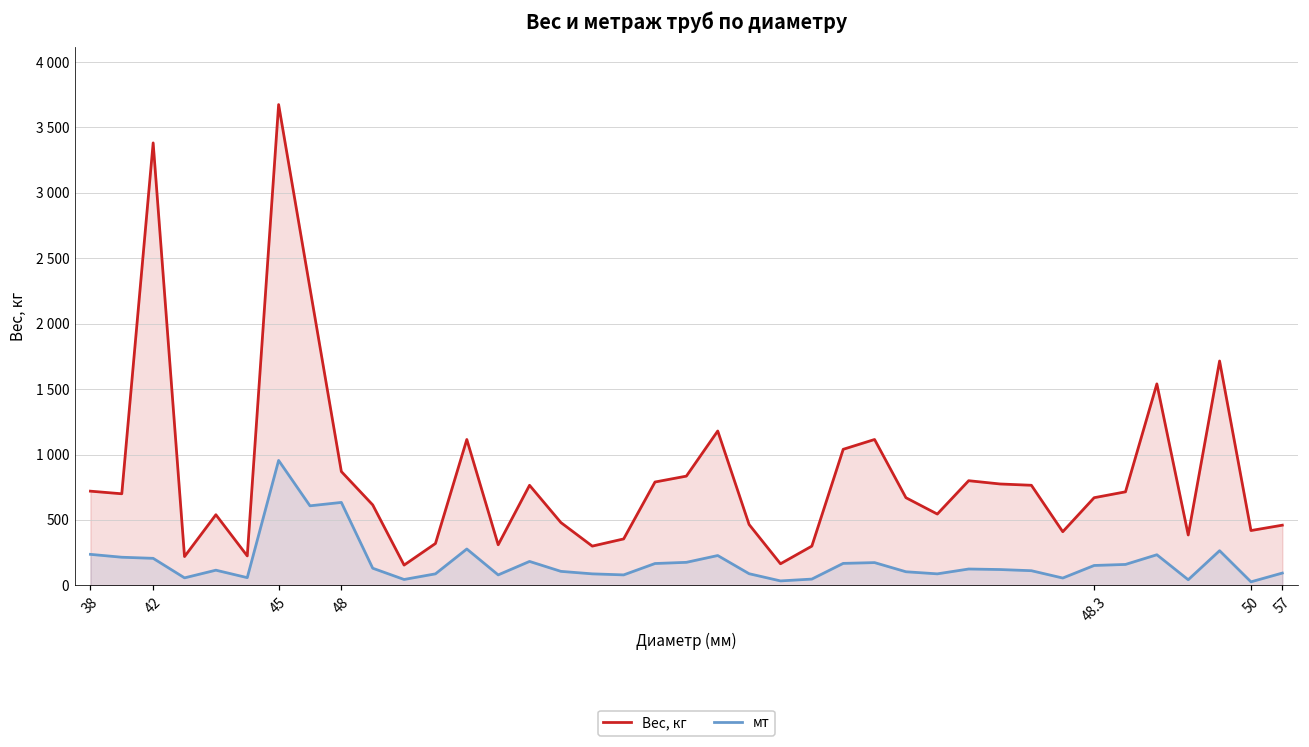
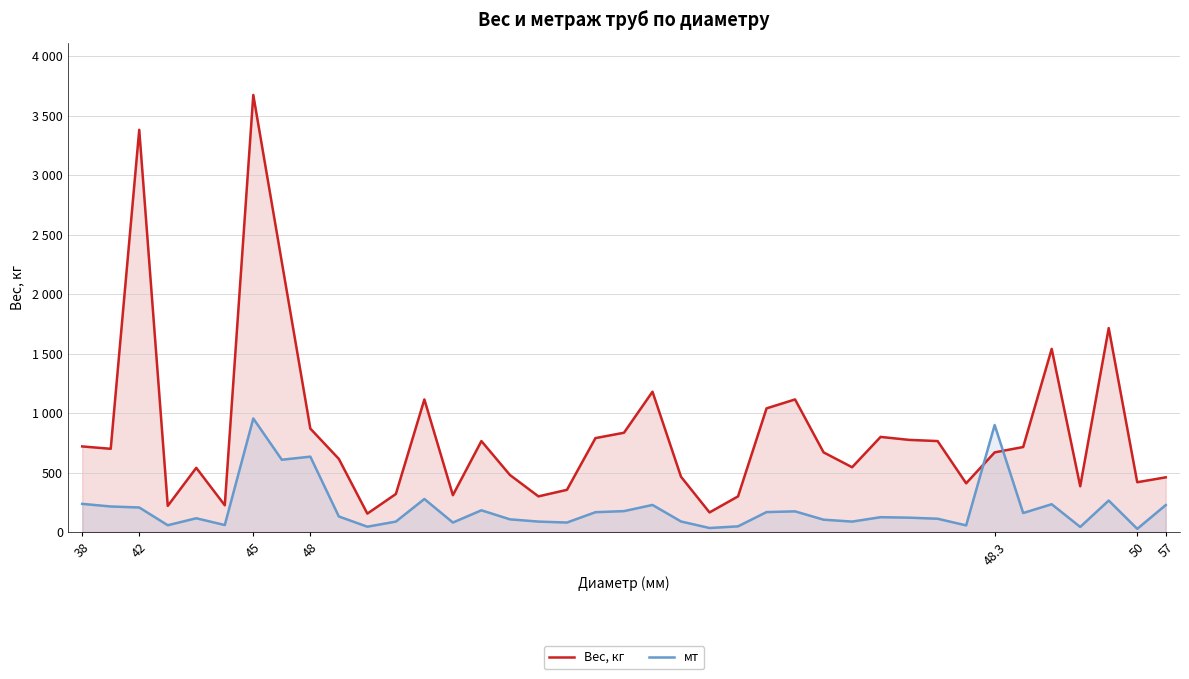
  {
    "Вес, кг": {
      "38": 720,
      "42": 3380,
      "45": 3680,
      "48": 870,
      "48.3": 670,
      "50": 420,
      "57": 460
    },
    "мт": {
      "38": 240,
      "42": 210,
      "45": 960,
      "48": 630,
-     "48.3": 150,
+     "48.3": 900,
      "50": 30,
-     "57": 90
+     "57": 230
    }
  }
